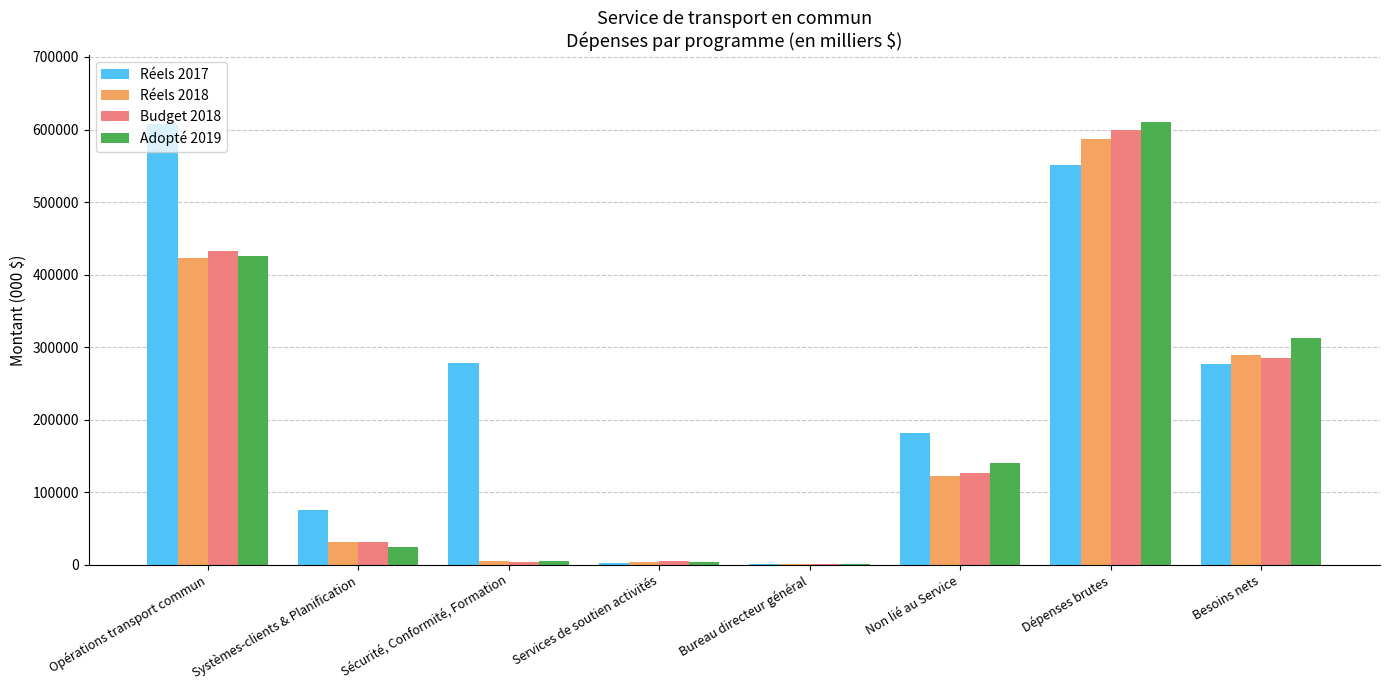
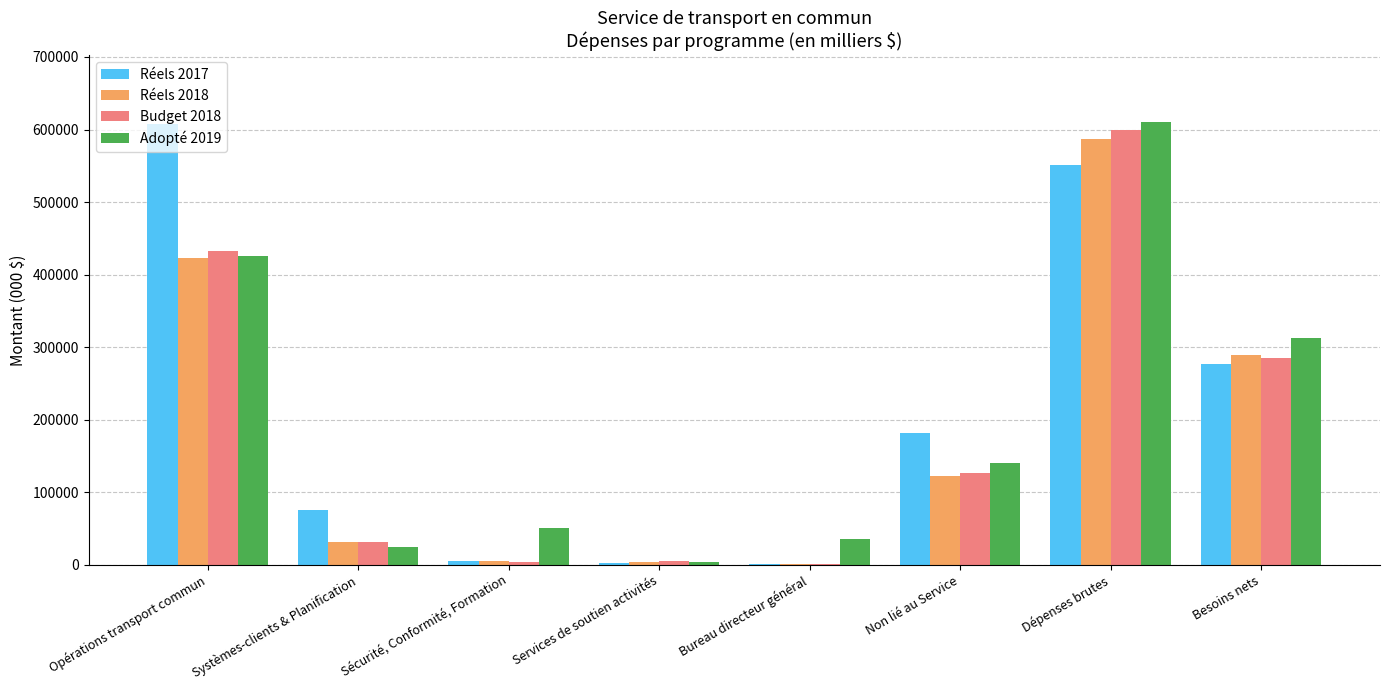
  {
    "Réels 2017": {
      "Systèmes-clients & Planification": 80000,
-     "Sécurité, Conformité, Formation": 280000,
+     "Sécurité, Conformité, Formation": 0,
      "Non lié au Service": 180000,
      "Dépenses brutes": 550000,
      "Besoins nets": 280000
    },
    "Adopté 2019": {
      "Opérations transport commun": 430000,
      "Systèmes-clients & Planification": 20000,
-     "Sécurité, Conformité, Formation": 10000,
+     "Sécurité, Conformité, Formation": 50000,
      "Services de soutien activités": 0,
-     "Bureau directeur général": 0,
+     "Bureau directeur général": 40000,
      "Non lié au Service": 140000,
      "Dépenses brutes": 610000,
      "Besoins nets": 310000
    }
  }
